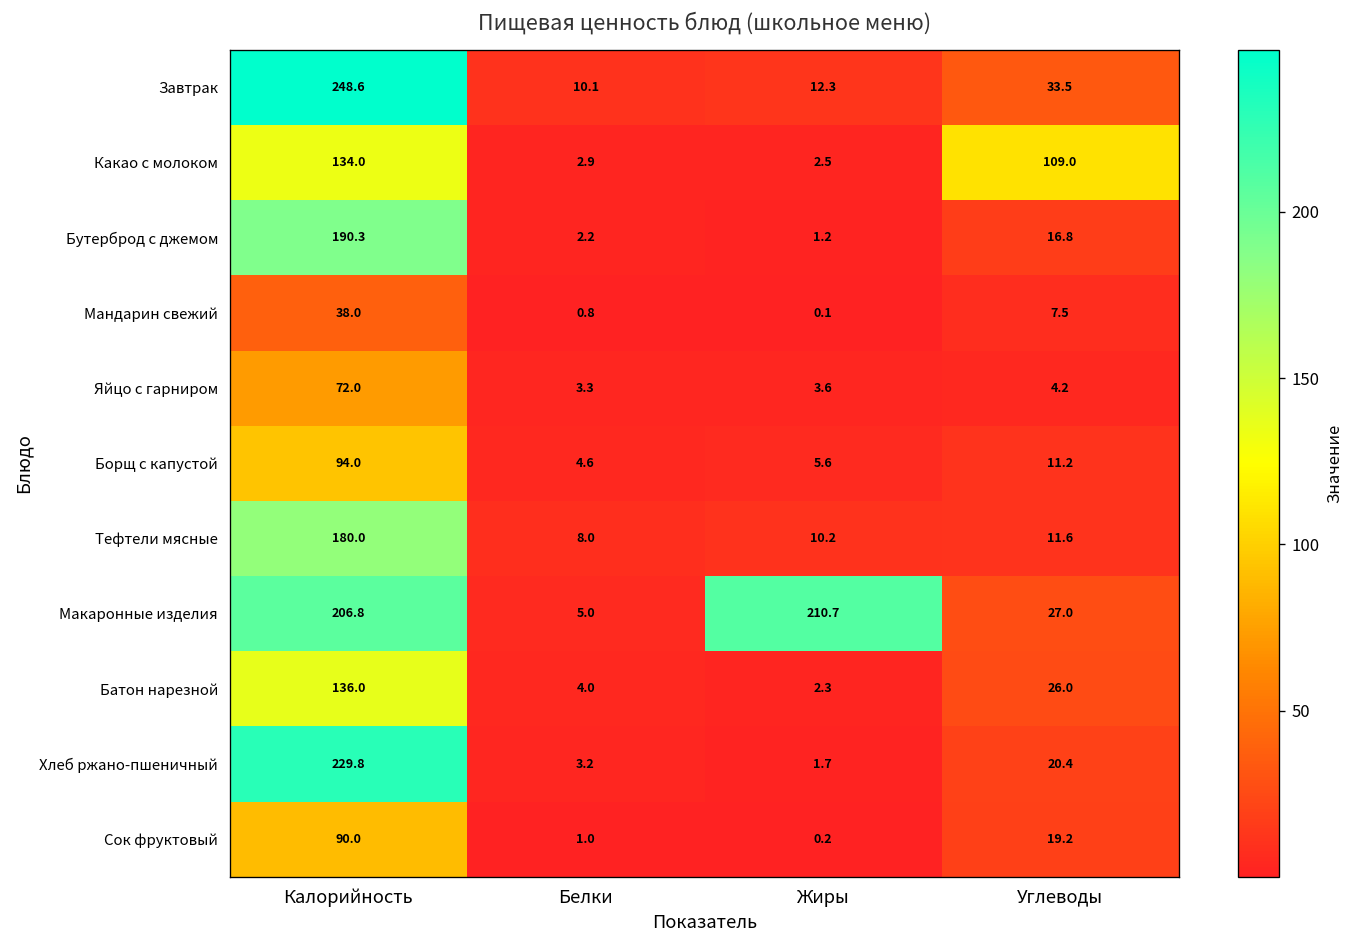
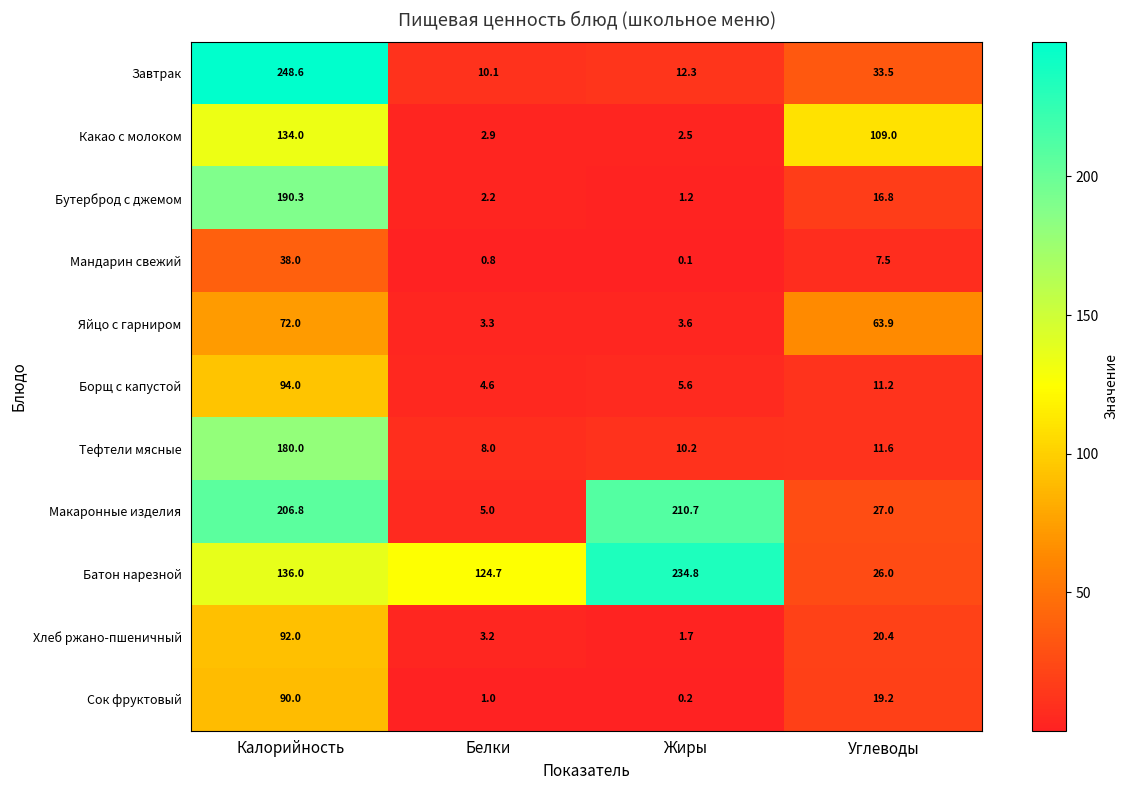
  {
    "Завтрак": {
      "Калорийность": 248.6,
      "Белки": 10.1,
      "Жиры": 12.3,
      "Углеводы": 33.5
    },
    "Какао с молоком": {
      "Калорийность": 134.0,
      "Белки": 2.9,
      "Жиры": 2.5,
      "Углеводы": 109.0
    },
    "Бутерброд с джемом": {
      "Калорийность": 190.3,
      "Белки": 2.2,
      "Жиры": 1.2,
      "Углеводы": 16.8
    },
    "Мандарин свежий": {
      "Калорийность": 38.0,
      "Белки": 0.8,
      "Жиры": 0.1,
      "Углеводы": 7.5
    },
    "Яйцо с гарниром": {
      "Калорийность": 72.0,
      "Белки": 3.3,
      "Жиры": 3.6,
-     "Углеводы": 4.2
+     "Углеводы": 63.9
    },
    "Борщ с капустой": {
      "Калорийность": 94.0,
      "Белки": 4.6,
      "Жиры": 5.6,
      "Углеводы": 11.2
    },
    "Тефтели мясные": {
      "Калорийность": 180.0,
      "Белки": 8.0,
      "Жиры": 10.2,
      "Углеводы": 11.6
    },
    "Макаронные изделия": {
      "Калорийность": 206.8,
      "Белки": 5.0,
      "Жиры": 210.7,
      "Углеводы": 27.0
    },
    "Батон нарезной": {
      "Калорийность": 136.0,
-     "Белки": 4.0,
-     "Жиры": 2.3,
+     "Белки": 124.7,
+     "Жиры": 234.8,
      "Углеводы": 26.0
    },
    "Хлеб ржано-пшеничный": {
-     "Калорийность": 229.8,
+     "Калорийность": 92.0,
      "Белки": 3.2,
      "Жиры": 1.7,
      "Углеводы": 20.4
    },
    "Сок фруктовый": {
      "Калорийность": 90.0,
      "Белки": 1.0,
      "Жиры": 0.2,
      "Углеводы": 19.2
    }
  }
